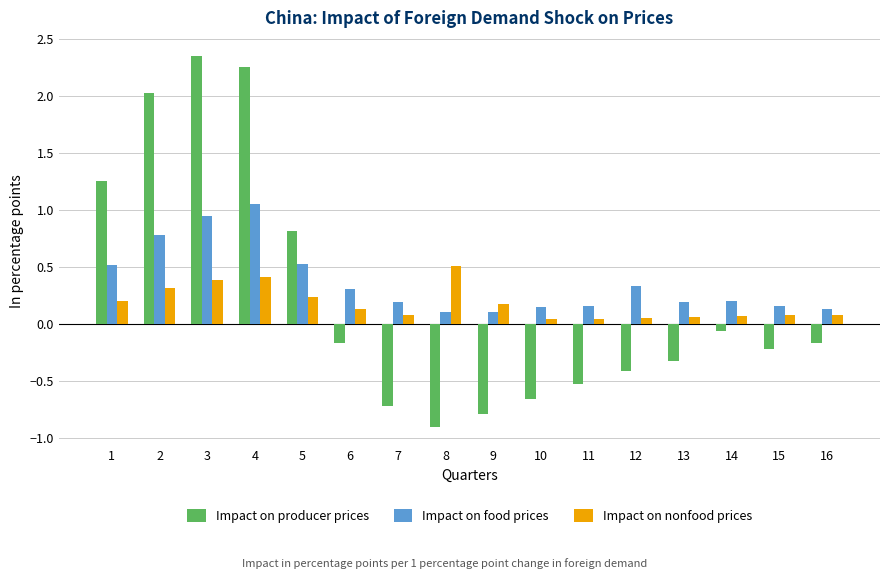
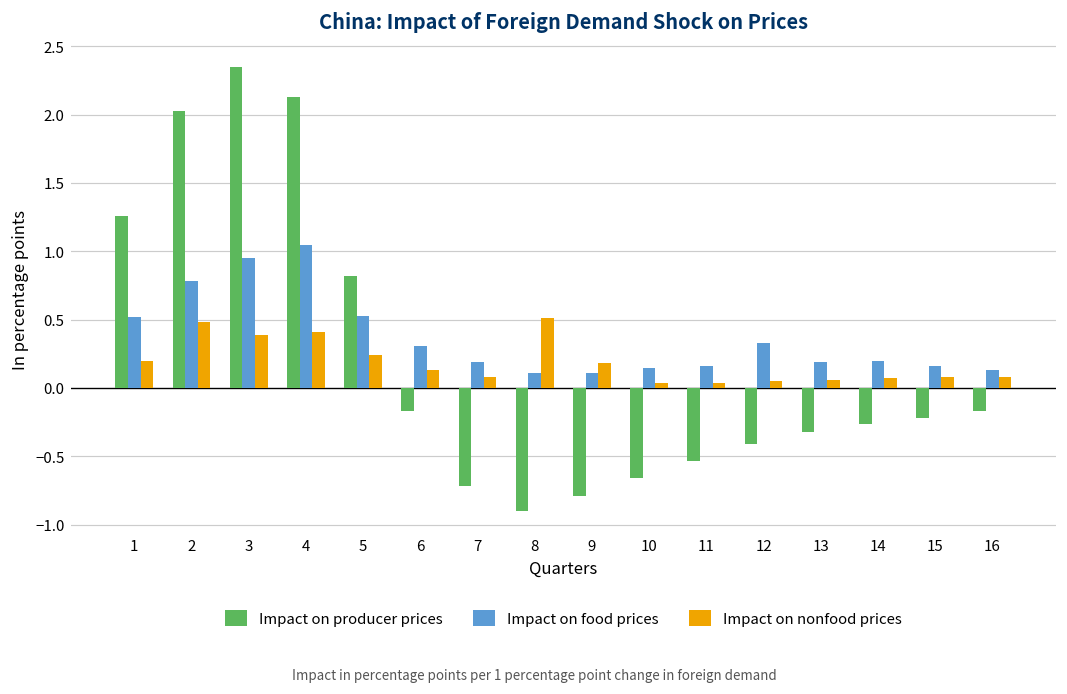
  {
    "Impact on producer prices": {
      "1": 1.26,
      "2": 2.03,
      "3": 2.35,
-     "4": 2.26,
+     "4": 2.13,
      "5": 0.82,
      "6": -0.17,
      "7": -0.72,
      "8": -0.90,
      "9": -0.79,
      "10": -0.66,
      "11": -0.53,
      "12": -0.41,
      "13": -0.32,
-     "14": -0.06,
+     "14": -0.26,
      "15": -0.22,
      "16": -0.17
    },
    "Impact on food prices": {
      "1": 0.52,
      "2": 0.78,
      "3": 0.95,
      "4": 1.05,
      "5": 0.53,
      "6": 0.31,
      "7": 0.19,
      "8": 0.11,
      "9": 0.11,
      "10": 0.15,
      "11": 0.16,
      "12": 0.33,
      "13": 0.19,
      "14": 0.20,
      "15": 0.16,
      "16": 0.13
    },
    "Impact on nonfood prices": {
      "1": 0.20,
-     "2": 0.32,
+     "2": 0.48,
      "3": 0.39,
      "4": 0.41,
      "5": 0.24,
      "6": 0.13,
      "7": 0.08,
      "8": 0.51,
      "9": 0.18,
      "10": 0.04,
      "11": 0.04,
      "12": 0.05,
      "13": 0.06,
      "14": 0.07,
      "15": 0.08,
      "16": 0.08
    }
  }
